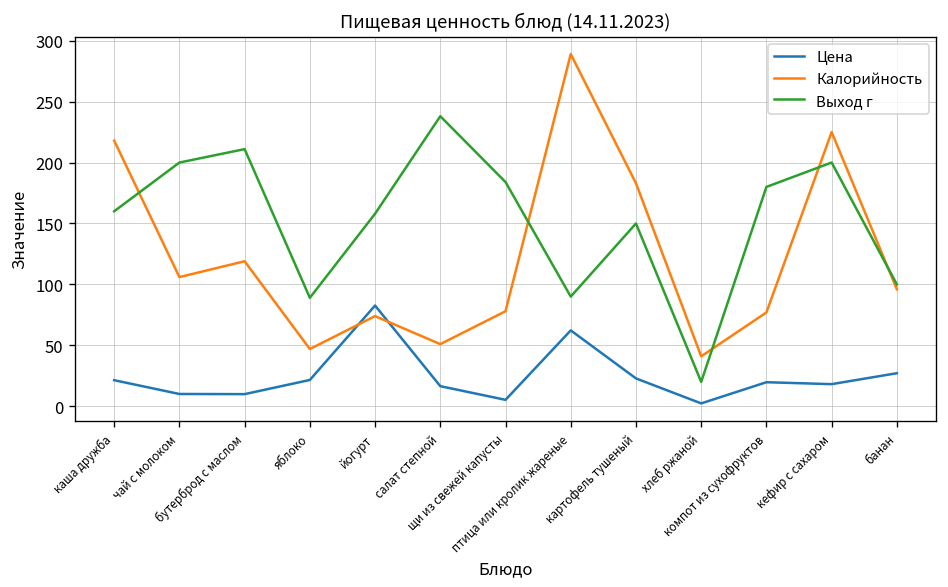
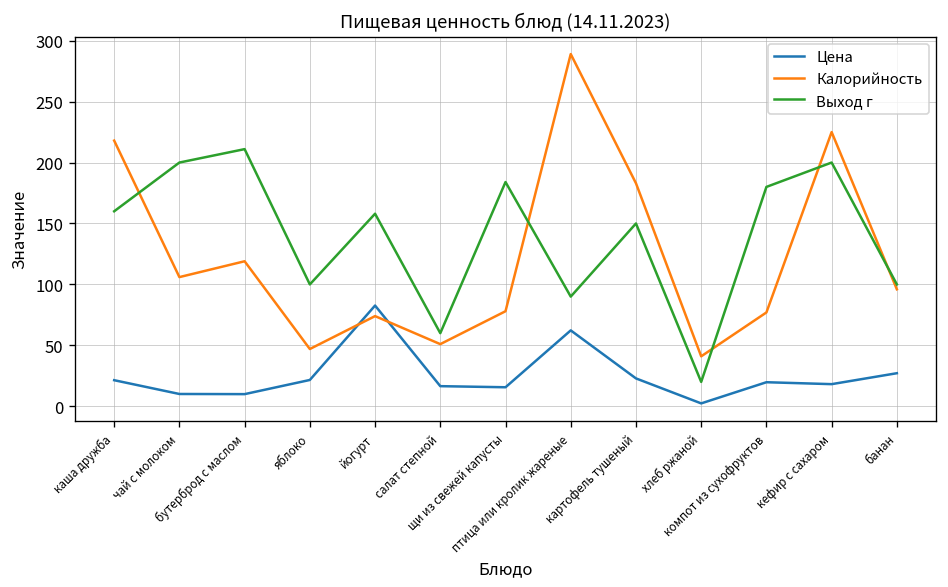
  {
    "Цена": {
      "каша дружба": 21,
      "чай с молоком": 10,
      "бутерброд с маслом": 10,
      "яблоко": 22,
      "йогурт": 83,
      "салат степной": 17,
-     "щи из свежей капусты": 5,
+     "щи из свежей капусты": 16,
      "птица или кролик жареные": 62,
      "картофель тушеный": 23,
      "хлеб ржаной": 2,
      "компот из сухофруктов": 20,
      "кефир с сахаром": 18,
      "банан": 27
    },
    "Калорийность": {
      "каша дружба": 218,
      "чай с молоком": 106,
      "бутерброд с маслом": 119,
      "яблоко": 47,
      "йогурт": 74,
      "салат степной": 51,
      "щи из свежей капусты": 78,
      "птица или кролик жареные": 289,
      "картофель тушеный": 183,
      "хлеб ржаной": 41,
      "компот из сухофруктов": 77,
      "кефир с сахаром": 225,
      "банан": 96
    },
    "Выход г": {
      "каша дружба": 160,
      "чай с молоком": 200,
      "бутерброд с маслом": 211,
-     "яблоко": 89,
+     "яблоко": 100,
      "йогурт": 158,
-     "салат степной": 238,
+     "салат степной": 60,
      "щи из свежей капусты": 184,
      "птица или кролик жареные": 90,
      "картофель тушеный": 150,
      "хлеб ржаной": 20,
      "компот из сухофруктов": 180,
      "кефир с сахаром": 200,
      "банан": 100
    }
  }
